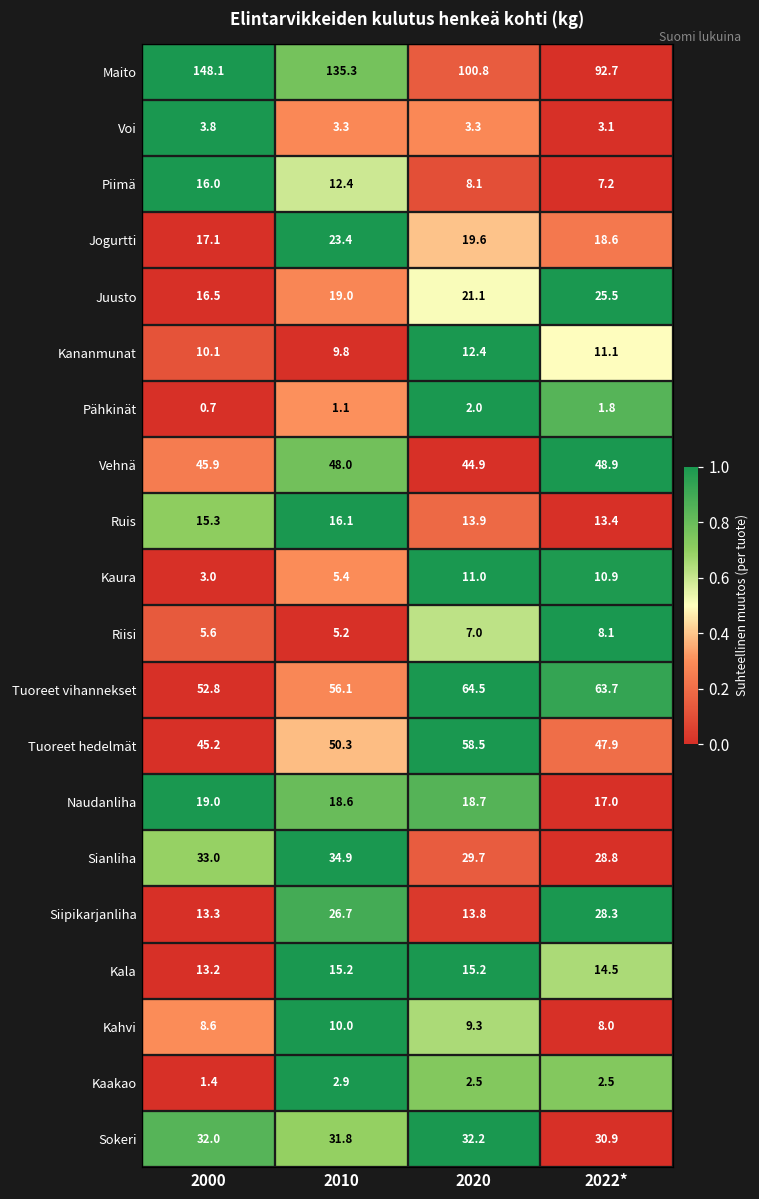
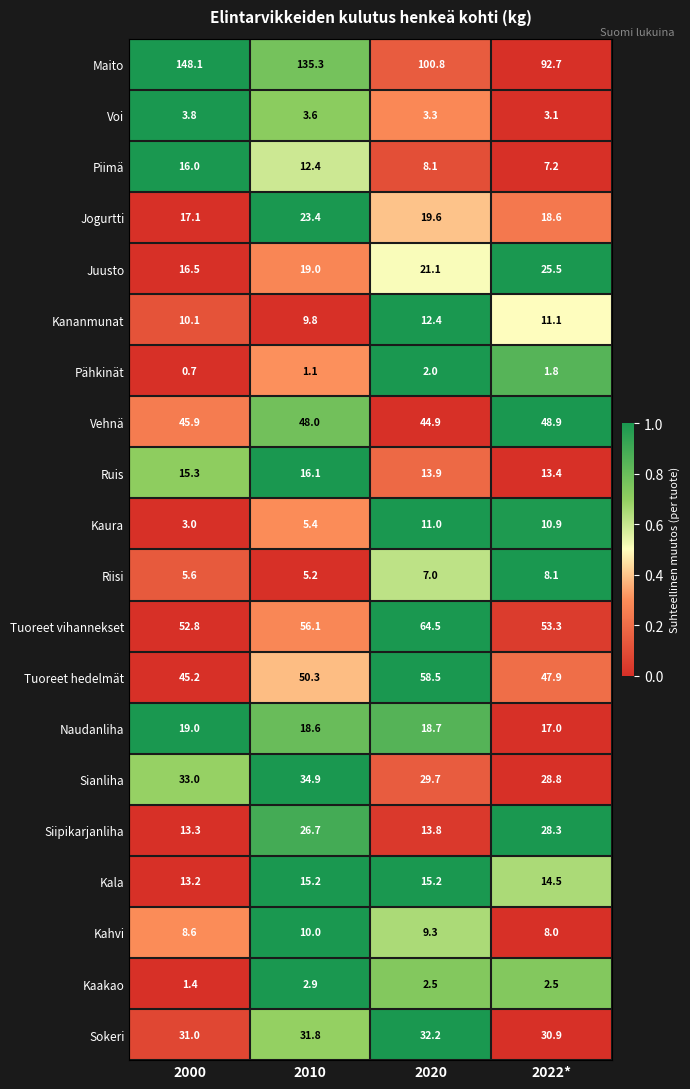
  {
    "Maito": {
      "2000": 148.1,
      "2010": 135.3,
      "2020": 100.8,
      "2022*": 92.7
    },
    "Voi": {
      "2000": 3.8,
-     "2010": 3.3,
+     "2010": 3.6,
      "2020": 3.3,
      "2022*": 3.1
    },
    "Piimä": {
      "2000": 16.0,
      "2010": 12.4,
      "2020": 8.1,
      "2022*": 7.2
    },
    "Jogurtti": {
      "2000": 17.1,
      "2010": 23.4,
      "2020": 19.6,
      "2022*": 18.6
    },
    "Juusto": {
      "2000": 16.5,
      "2010": 19.0,
      "2020": 21.1,
      "2022*": 25.5
    },
    "Kananmunat": {
      "2000": 10.1,
      "2010": 9.8,
      "2020": 12.4,
      "2022*": 11.1
    },
    "Pähkinät": {
      "2000": 0.7,
      "2010": 1.1,
      "2020": 2.0,
      "2022*": 1.8
    },
    "Vehnä": {
      "2000": 45.9,
      "2010": 48.0,
      "2020": 44.9,
      "2022*": 48.9
    },
    "Ruis": {
      "2000": 15.3,
      "2010": 16.1,
      "2020": 13.9,
      "2022*": 13.4
    },
    "Kaura": {
      "2000": 3.0,
      "2010": 5.4,
      "2020": 11.0,
      "2022*": 10.9
    },
    "Riisi": {
      "2000": 5.6,
      "2010": 5.2,
      "2020": 7.0,
      "2022*": 8.1
    },
    "Tuoreet vihannekset": {
      "2000": 52.8,
      "2010": 56.1,
      "2020": 64.5,
-     "2022*": 63.7
+     "2022*": 53.3
    },
    "Tuoreet hedelmät": {
      "2000": 45.2,
      "2010": 50.3,
      "2020": 58.5,
      "2022*": 47.9
    },
    "Naudanliha": {
      "2000": 19.0,
      "2010": 18.6,
      "2020": 18.7,
      "2022*": 17.0
    },
    "Sianliha": {
      "2000": 33.0,
      "2010": 34.9,
      "2020": 29.7,
      "2022*": 28.8
    },
    "Siipikarjanliha": {
      "2000": 13.3,
      "2010": 26.7,
      "2020": 13.8,
      "2022*": 28.3
    },
    "Kala": {
      "2000": 13.2,
      "2010": 15.2,
      "2020": 15.2,
      "2022*": 14.5
    },
    "Kahvi": {
      "2000": 8.6,
      "2010": 10.0,
      "2020": 9.3,
      "2022*": 8.0
    },
    "Kaakao": {
      "2000": 1.4,
      "2010": 2.9,
      "2020": 2.5,
      "2022*": 2.5
    },
    "Sokeri": {
-     "2000": 32.0,
+     "2000": 31.0,
      "2010": 31.8,
      "2020": 32.2,
      "2022*": 30.9
    }
  }
